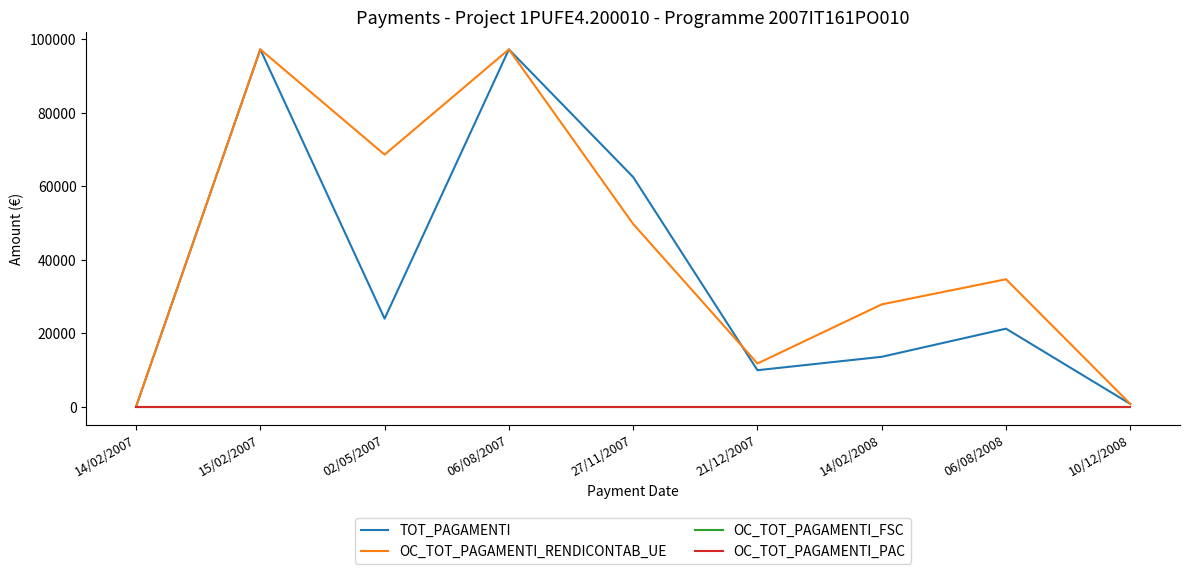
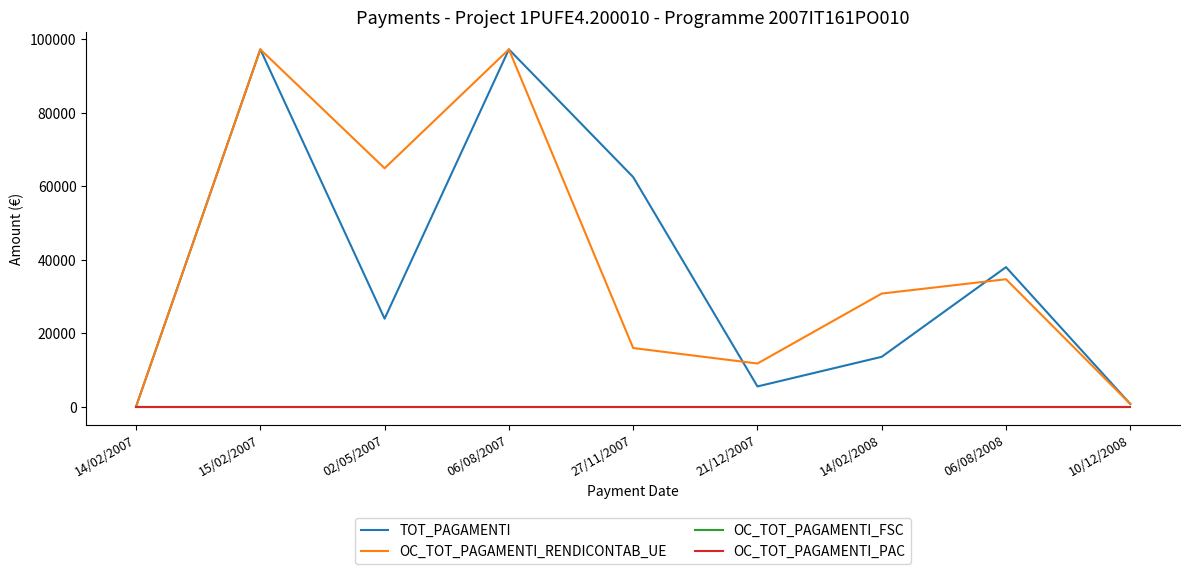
  {
    "TOT_PAGAMENTI": {
      "02/05/2007": 24000,
      "27/11/2007": 62000,
-     "21/12/2007": 10000,
+     "21/12/2007": 6000,
      "14/02/2008": 14000,
-     "06/08/2008": 21000
+     "06/08/2008": 38000
    },
    "OC_TOT_PAGAMENTI_RENDICONTAB_UE": {
-     "02/05/2007": 69000,
-     "27/11/2007": 50000,
+     "02/05/2007": 65000,
+     "27/11/2007": 16000,
      "21/12/2007": 12000,
-     "14/02/2008": 28000,
+     "14/02/2008": 31000,
      "06/08/2008": 35000
    },
    "OC_TOT_PAGAMENTI_PAC": {
      "15/02/2007": 0,
      "02/05/2007": 0,
      "06/08/2007": 0,
      "27/11/2007": 0,
      "21/12/2007": 0,
      "14/02/2008": 0,
      "06/08/2008": 0,
      "10/12/2008": 0
    }
  }
